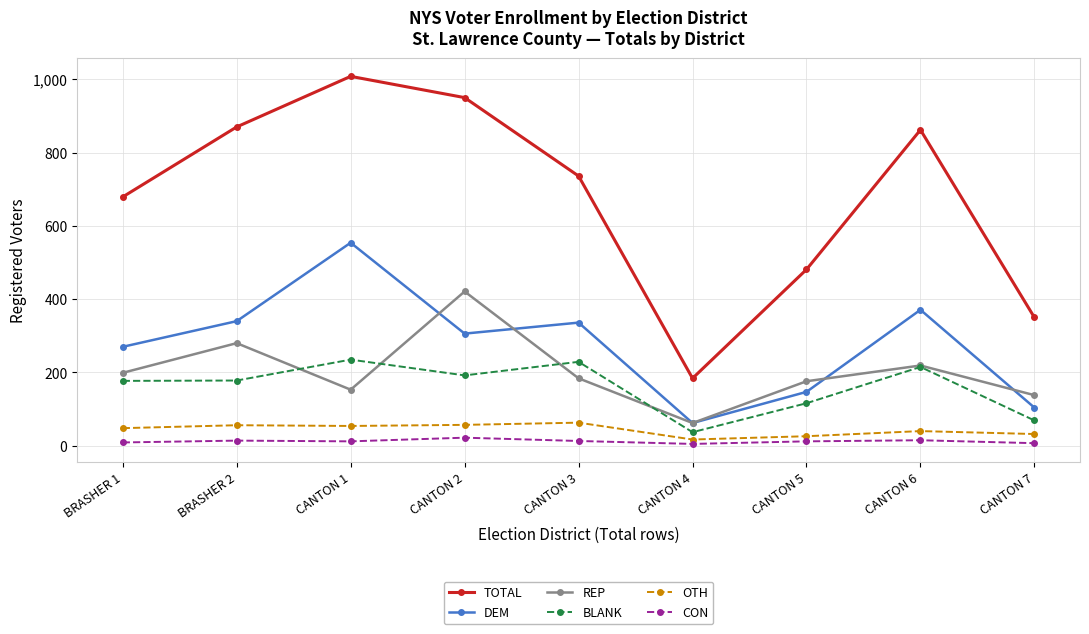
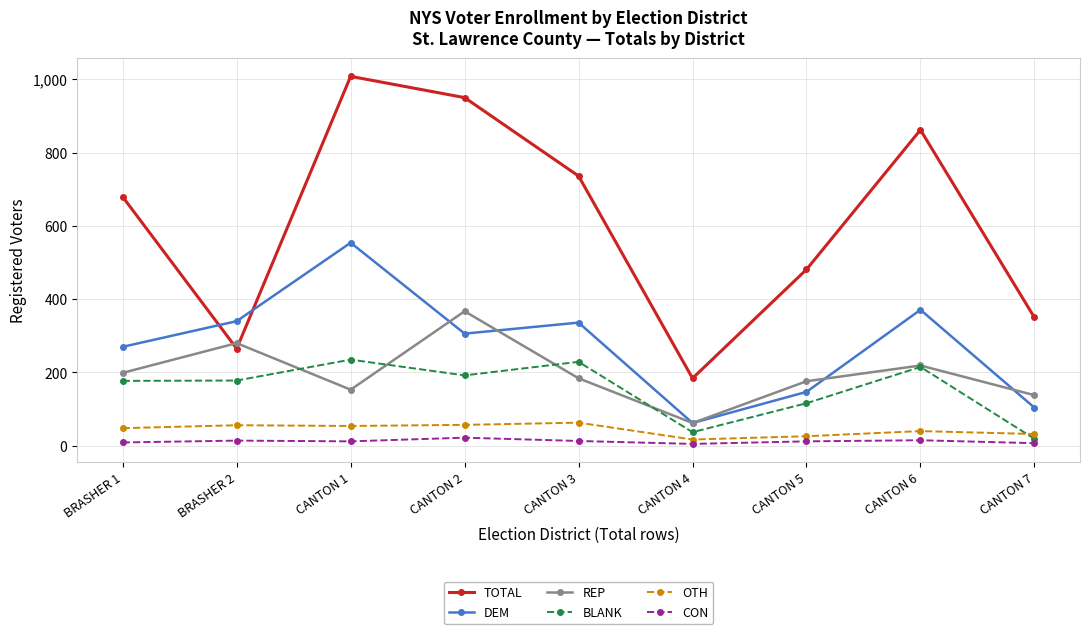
  {
    "TOTAL": {
      "BRASHER 1": "680",
-     "BRASHER 2": "870",
+     "BRASHER 2": "270",
      "CANTON 1": "1,010",
      "CANTON 2": "950",
      "CANTON 3": "740",
      "CANTON 4": "180",
      "CANTON 5": "480",
      "CANTON 6": "860",
      "CANTON 7": "350"
    },
    "DEM": {
      "BRASHER 1": "270",
      "BRASHER 2": "340",
      "CANTON 1": "550",
      "CANTON 2": "310",
      "CANTON 3": "340",
      "CANTON 5": "150",
      "CANTON 6": "370",
      "CANTON 7": "100"
    },
    "REP": {
      "BRASHER 1": "200",
      "BRASHER 2": "280",
      "CANTON 1": "150",
-     "CANTON 2": "420",
+     "CANTON 2": "370",
      "CANTON 3": "180",
      "CANTON 5": "180",
      "CANTON 7": "140"
    },
    "BLANK": {
      "BRASHER 1": "180",
      "BRASHER 2": "180",
      "CANTON 1": "240",
      "CANTON 2": "190",
      "CANTON 3": "230",
      "CANTON 4": "40",
      "CANTON 5": "120",
-     "CANTON 7": "70"
+     "CANTON 7": "20"
    },
    "OTH": {
      "BRASHER 1": "50",
      "BRASHER 2": "60",
      "CANTON 1": "50",
      "CANTON 2": "60",
      "CANTON 3": "60",
      "CANTON 4": "20",
      "CANTON 5": "30",
      "CANTON 6": "40",
      "CANTON 7": "30"
    },
    "CON": {
      "BRASHER 1": "10",
      "BRASHER 2": "10",
      "CANTON 1": "10",
      "CANTON 2": "20",
      "CANTON 3": "10",
      "CANTON 4": "10",
      "CANTON 5": "10",
      "CANTON 6": "20",
      "CANTON 7": "10"
    }
  }
